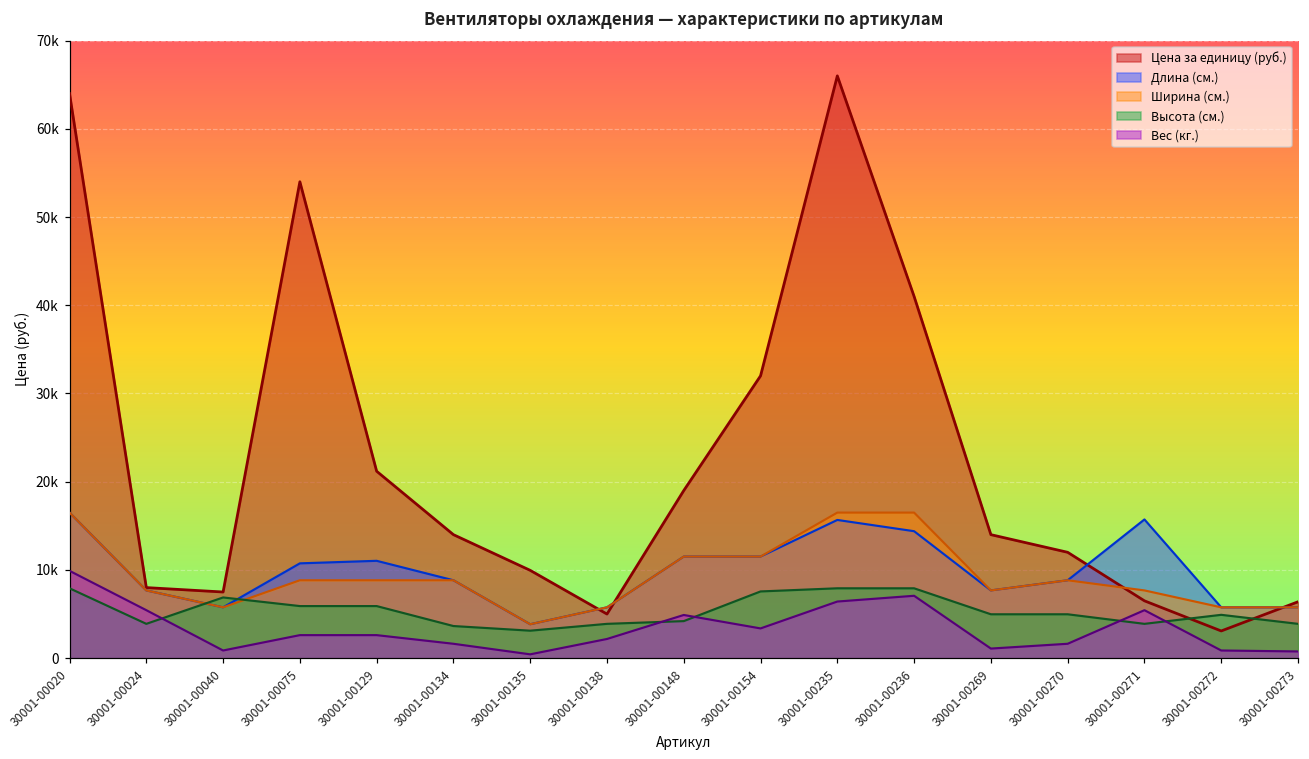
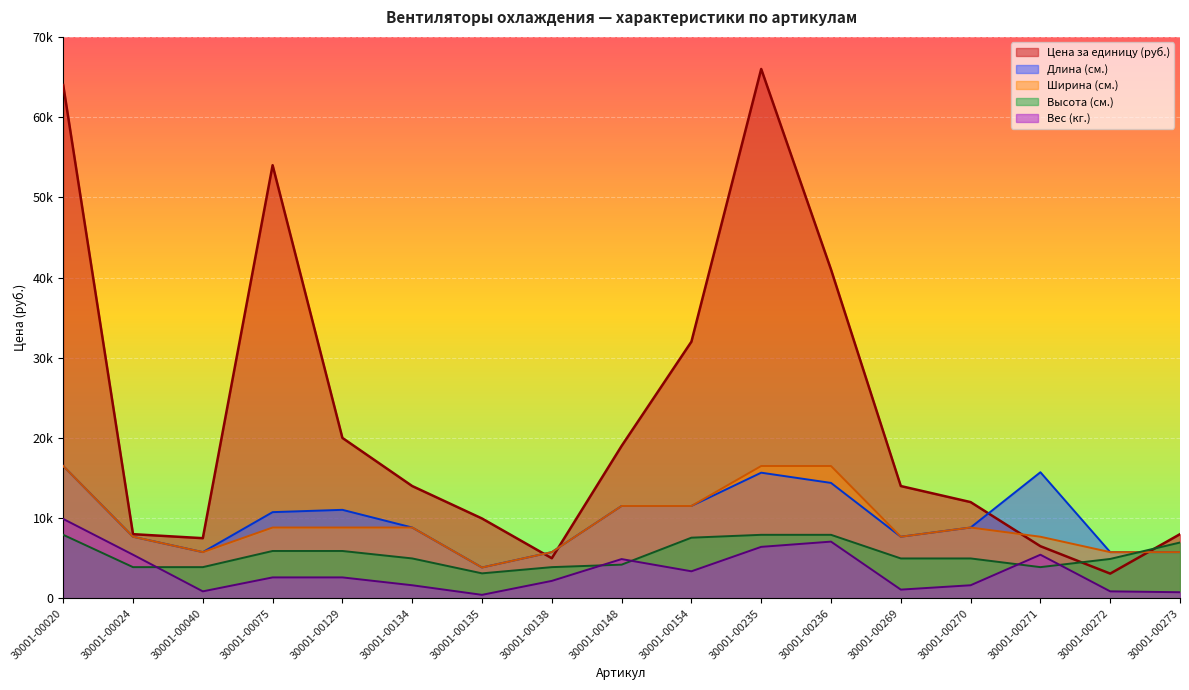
  {
    "Цена за единицу (руб.)": {
      "30001-00020": 64000,
      "30001-00040": 8000,
      "30001-00075": 54000,
-     "30001-00129": 21000,
+     "30001-00129": 20000,
      "30001-00134": 14000,
      "30001-00135": 10000,
      "30001-00138": 5000,
      "30001-00148": 19000,
      "30001-00154": 32000,
      "30001-00235": 66000,
      "30001-00236": 41000,
      "30001-00269": 14000,
      "30001-00270": 12000,
      "30001-00271": 7000,
      "30001-00272": 3000,
-     "30001-00273": 6000
+     "30001-00273": 8000
    },
    "Длина (см.)": {
      "30001-00075": 11000,
      "30001-00129": 11000,
      "30001-00235": 16000,
      "30001-00236": 14000,
      "30001-00271": 16000
    },
    "Ширина (см.)": {
      "30001-00075": 9000,
      "30001-00129": 9000,
      "30001-00235": 17000,
      "30001-00236": 17000,
      "30001-00271": 8000
    },
    "Высота (см.)": {
      "30001-00020": 8000,
      "30001-00024": 4000,
-     "30001-00040": 7000,
+     "30001-00040": 4000,
      "30001-00075": 6000,
      "30001-00129": 6000,
-     "30001-00134": 4000,
+     "30001-00134": 5000,
      "30001-00135": 3000,
      "30001-00138": 4000,
      "30001-00148": 4000,
      "30001-00154": 8000,
      "30001-00235": 8000,
      "30001-00236": 8000,
      "30001-00269": 5000,
      "30001-00270": 5000,
      "30001-00271": 4000,
      "30001-00272": 5000,
-     "30001-00273": 4000
+     "30001-00273": 7000
    },
    "Вес (кг.)": {
      "30001-00020": 10000,
      "30001-00024": 5000,
      "30001-00040": 1000,
      "30001-00075": 3000,
      "30001-00129": 3000,
      "30001-00134": 2000,
      "30001-00135": 0,
      "30001-00138": 2000,
      "30001-00148": 5000,
      "30001-00154": 3000,
      "30001-00235": 6000,
      "30001-00236": 7000,
      "30001-00269": 1000,
      "30001-00270": 2000,
      "30001-00271": 5000,
      "30001-00272": 1000,
      "30001-00273": 1000
    }
  }
